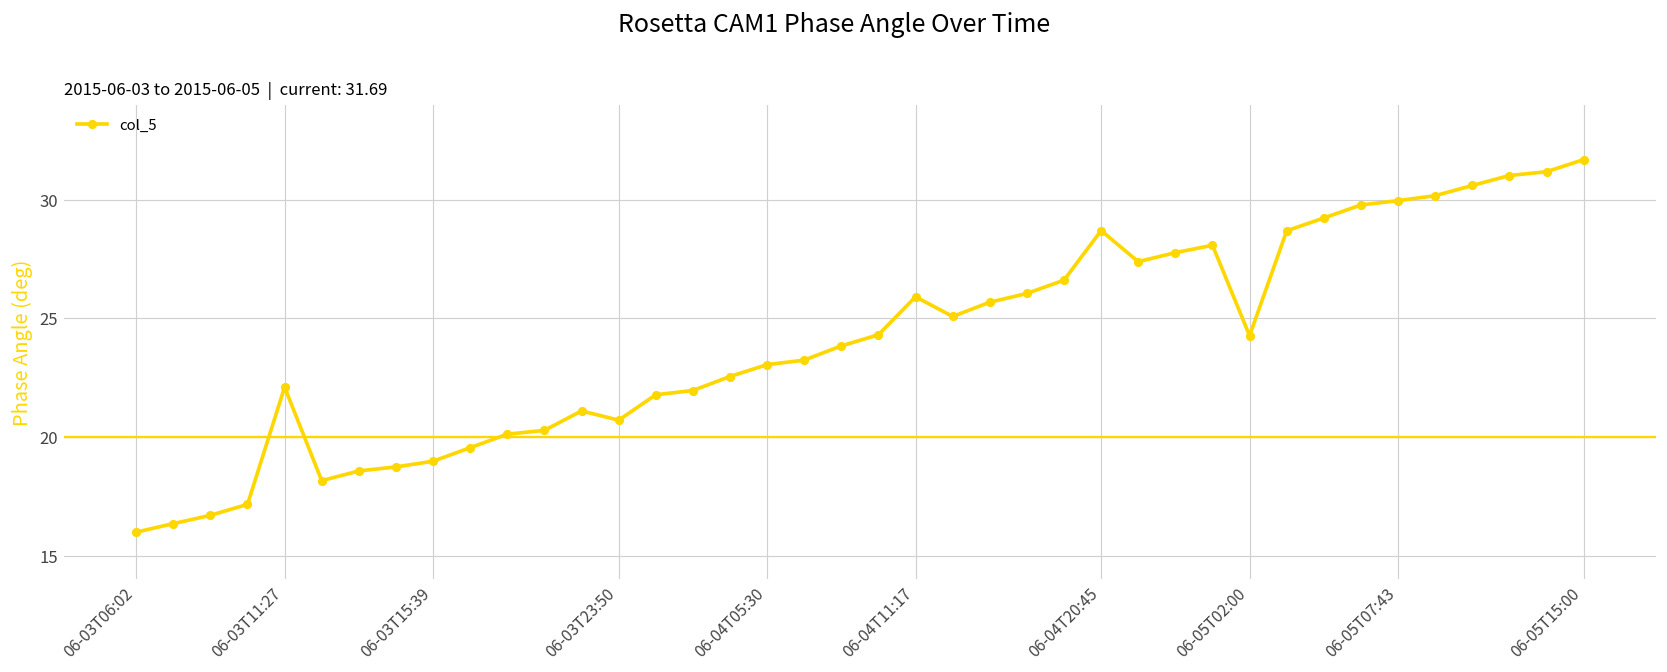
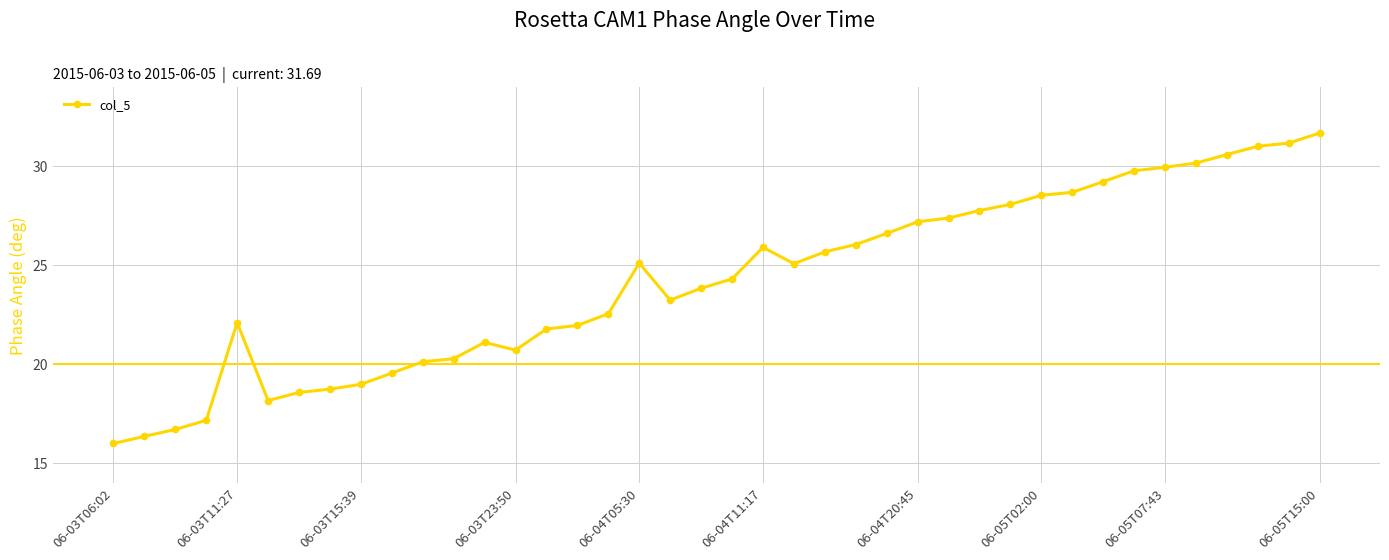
  {
    "06-03T06:02": 16.0,
    "06-03T11:27": 22.1,
    "06-03T15:39": 19.0,
    "06-03T23:50": 20.7,
-   "06-04T05:30": 23.1,
+   "06-04T05:30": 25.1,
    "06-04T11:17": 25.9,
-   "06-04T20:45": 28.7,
-   "06-05T02:00": 24.3,
+   "06-04T20:45": 27.2,
+   "06-05T02:00": 28.5,
    "06-05T07:43": 30.0,
    "06-05T15:00": 31.7
  }
